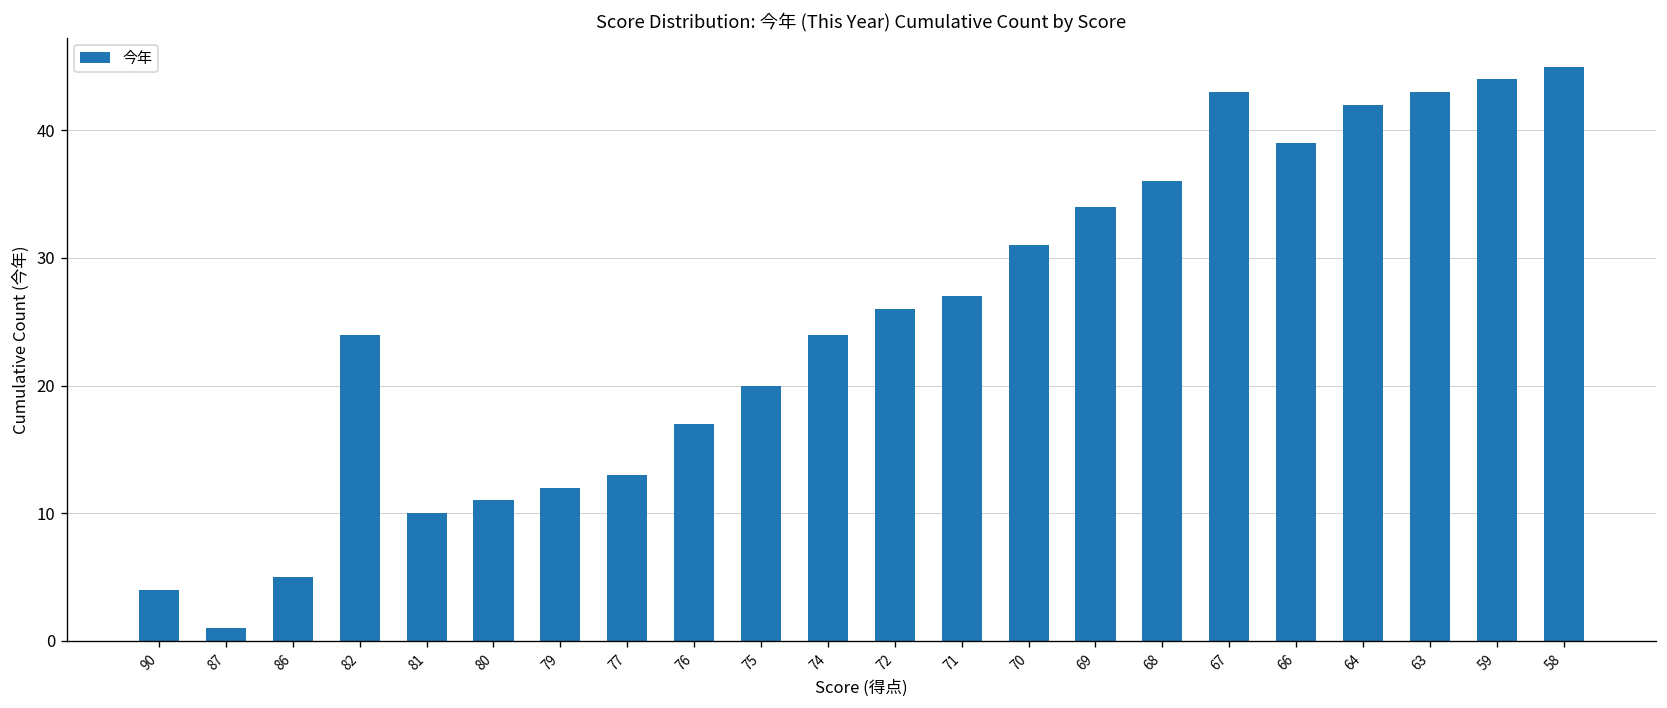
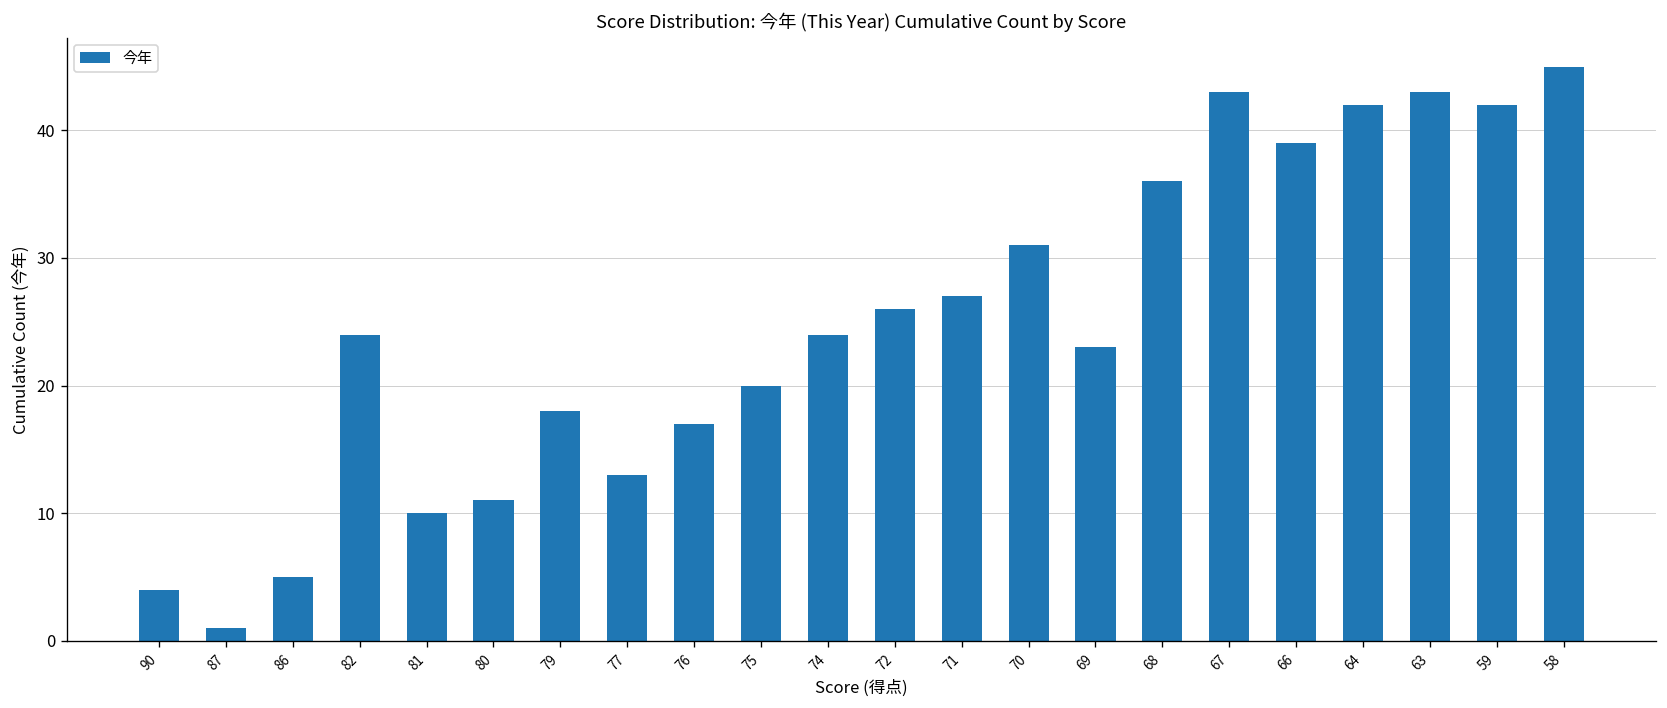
  {
    "90": 4,
    "87": 1,
    "86": 5,
    "82": 24,
    "81": 10,
    "80": 11,
-   "79": 12,
+   "79": 18,
    "77": 13,
    "76": 17,
    "75": 20,
    "74": 24,
    "72": 26,
    "71": 27,
    "70": 31,
-   "69": 34,
+   "69": 23,
    "68": 36,
    "67": 43,
    "66": 39,
    "64": 42,
    "63": 43,
-   "59": 44,
+   "59": 42,
    "58": 45
  }
